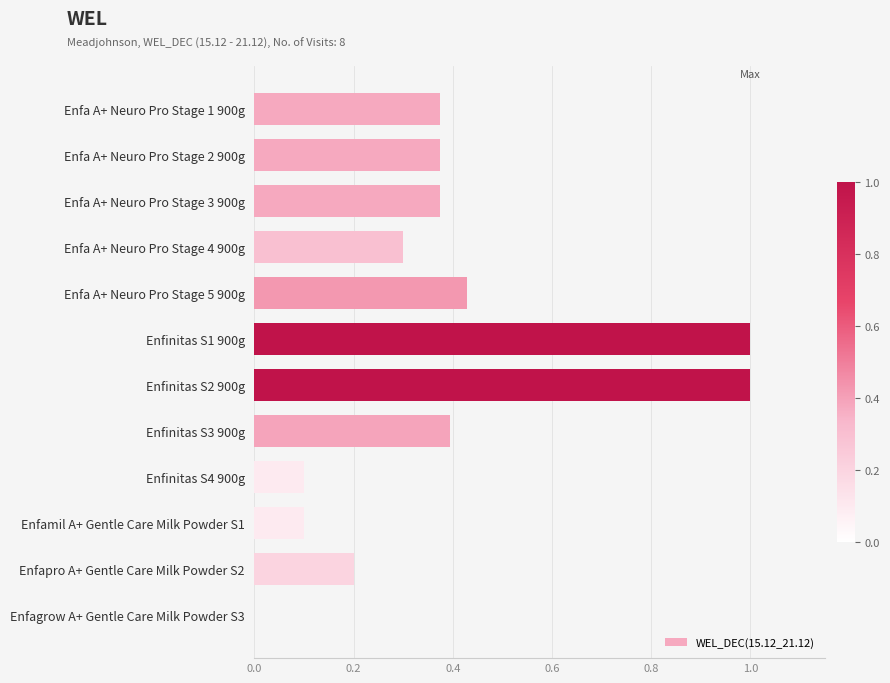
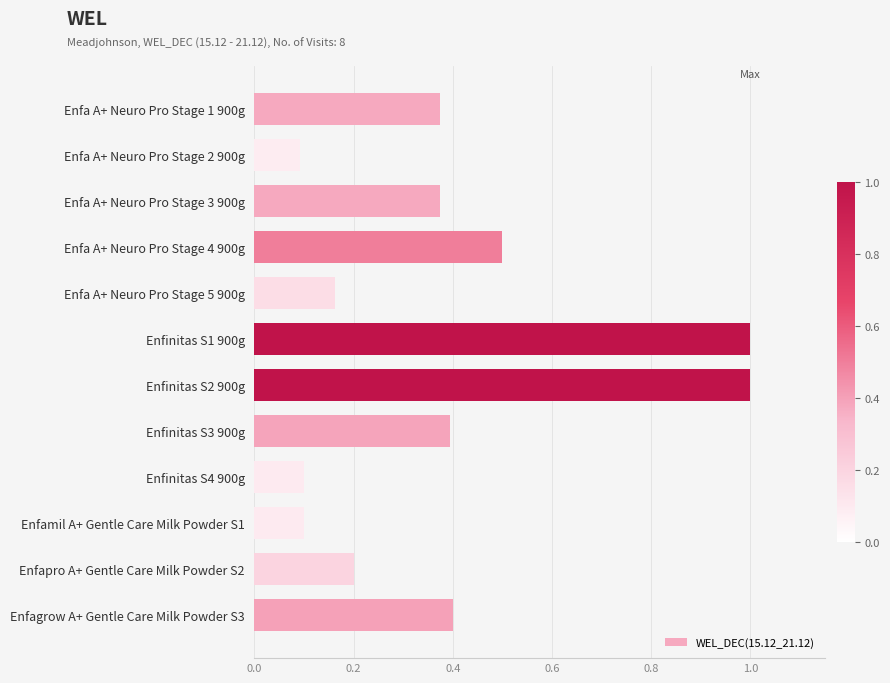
  {
    "Enfa A+ Neuro Pro Stage 1 900g": 0.38,
-   "Enfa A+ Neuro Pro Stage 2 900g": 0.38,
+   "Enfa A+ Neuro Pro Stage 2 900g": 0.09,
    "Enfa A+ Neuro Pro Stage 3 900g": 0.38,
-   "Enfa A+ Neuro Pro Stage 4 900g": 0.3,
-   "Enfa A+ Neuro Pro Stage 5 900g": 0.43,
+   "Enfa A+ Neuro Pro Stage 4 900g": 0.5,
+   "Enfa A+ Neuro Pro Stage 5 900g": 0.16,
    "Enfinitas S1 900g": 1.00,
    "Enfinitas S2 900g": 1.00,
    "Enfinitas S3 900g": 0.39,
    "Enfinitas S4 900g": 0.10,
    "Enfamil A+ Gentle Care Milk Powder S1": 0.10,
    "Enfapro A+ Gentle Care Milk Powder S2": 0.20,
-   "Enfagrow A+ Gentle Care Milk Powder S3": 0.0
+   "Enfagrow A+ Gentle Care Milk Powder S3": 0.4
  }
